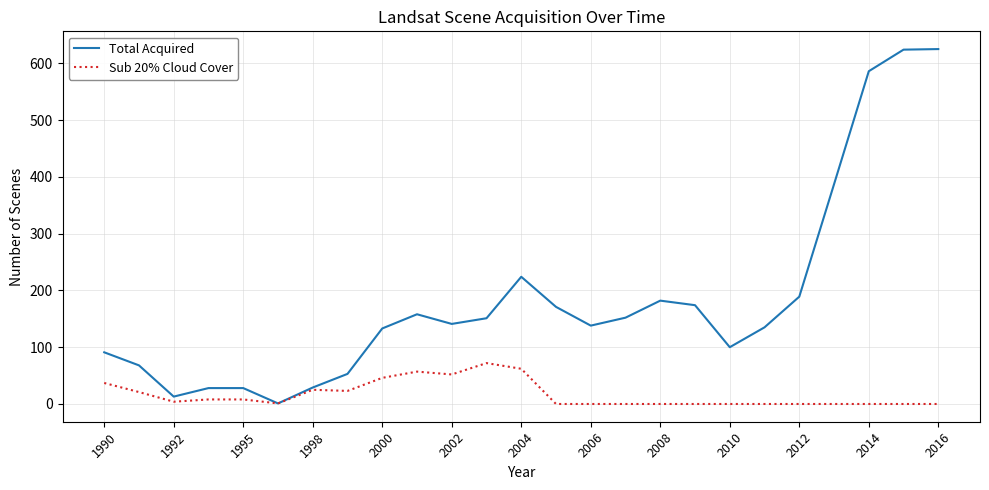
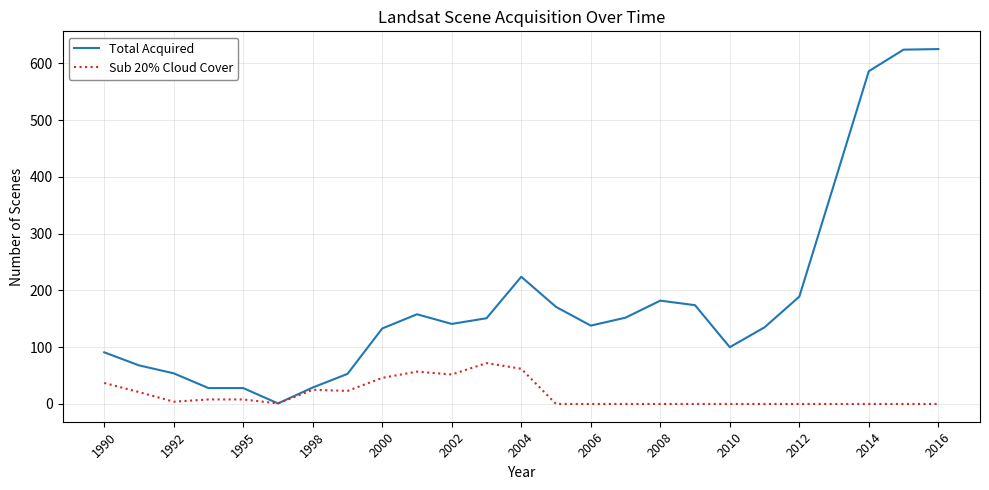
  {
    "Total Acquired": {
      "1990": 90,
-     "1992": 10,
+     "1992": 50,
      "1995": 30,
      "2000": 130,
      "2002": 140,
      "2004": 220,
      "2006": 140,
      "2008": 180,
      "2010": 100,
      "2012": 190,
      "2014": 590,
      "2016": 630
    },
    "Sub 20% Cloud Cover": {
      "1990": 40,
      "1992": 0,
      "1995": 10,
      "2000": 50,
      "2002": 50,
      "2004": 60,
      "2006": 0,
      "2008": 0,
      "2010": 0,
      "2012": 0,
      "2014": 0,
      "2016": 0
    }
  }
